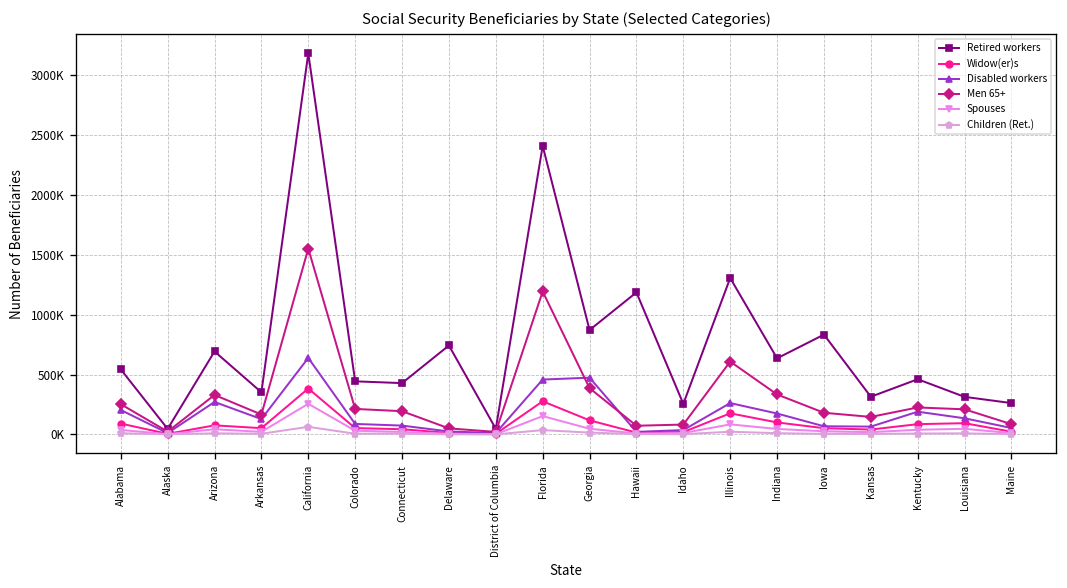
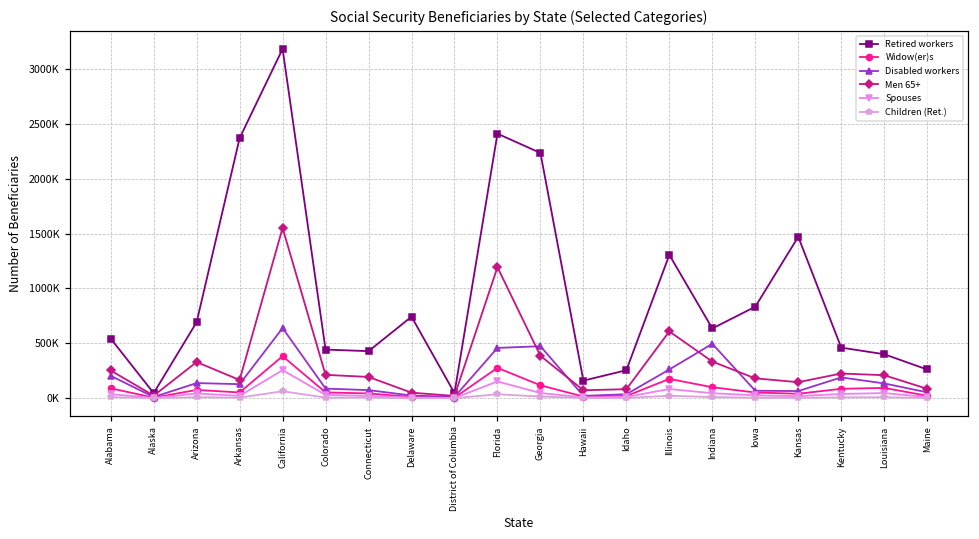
  {
    "Retired workers": {
      "Alabama": 500000,
      "Arizona": 700000,
-     "Arkansas": 400000,
+     "Arkansas": 2400000,
      "California": 3200000,
      "Colorado": 400000,
      "Connecticut": 400000,
      "Delaware": 700000,
      "District of Columbia": 0,
      "Florida": 2400000,
-     "Georgia": 900000,
-     "Hawaii": 1200000,
+     "Georgia": 2200000,
+     "Hawaii": 200000,
      "Idaho": 300000,
      "Illinois": 1300000,
      "Indiana": 600000,
      "Iowa": 800000,
-     "Kansas": 300000,
+     "Kansas": 1500000,
      "Kentucky": 500000,
-     "Louisiana": 300000,
+     "Louisiana": 400000,
      "Maine": 300000
    },
    "Disabled workers": {
      "Alabama": 200000,
-     "Arizona": 300000,
+     "Arizona": 100000,
      "Arkansas": 100000,
      "California": 600000,
      "Colorado": 100000,
      "Connecticut": 100000,
      "Florida": 500000,
      "Georgia": 500000,
      "Illinois": 300000,
-     "Indiana": 200000,
+     "Indiana": 500000,
      "Kentucky": 200000,
      "Louisiana": 100000,
      "Maine": 100000
    }
  }
